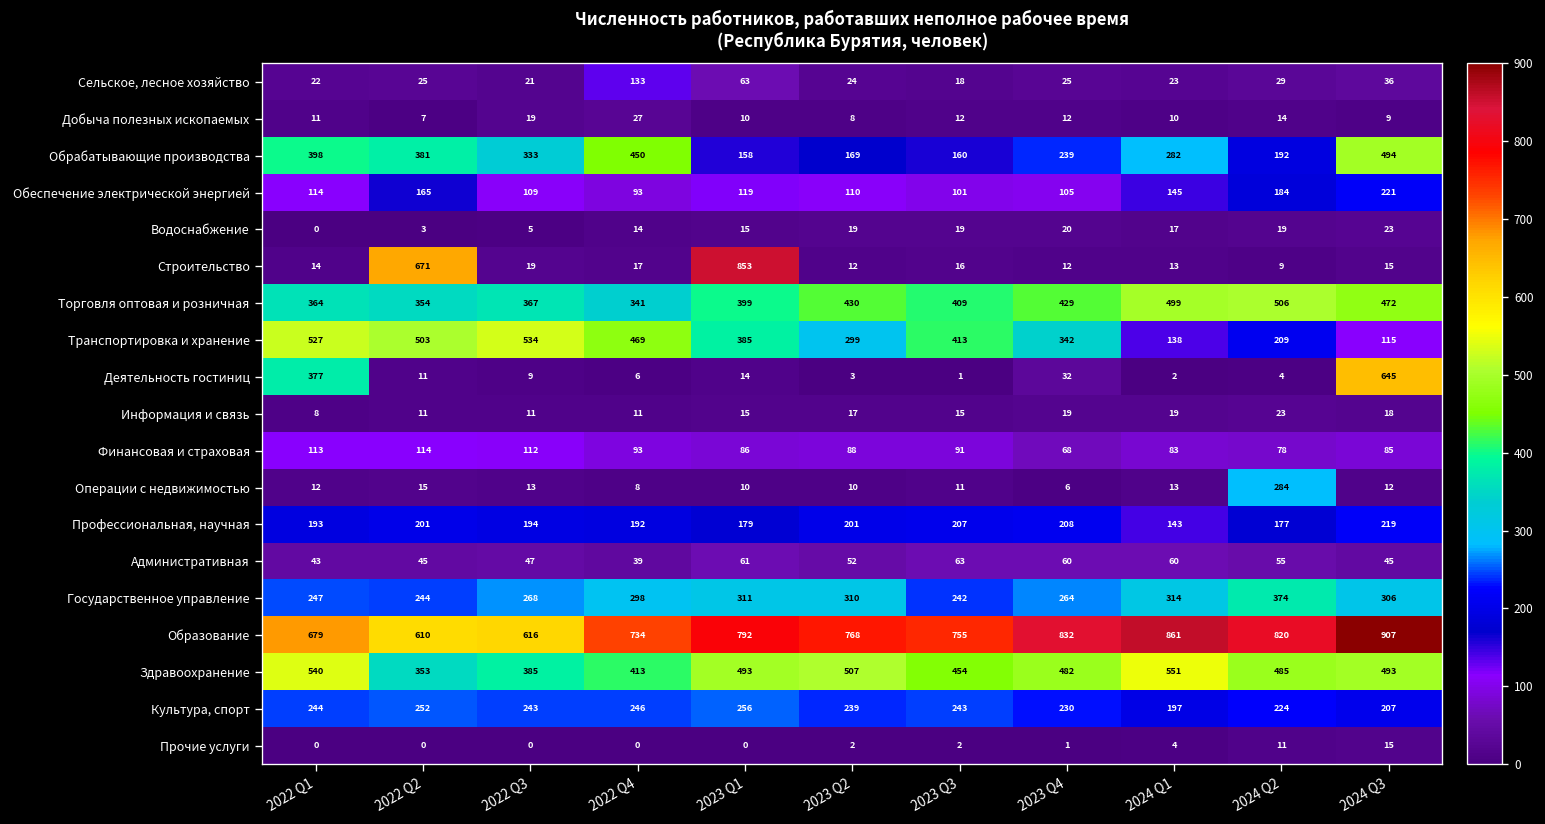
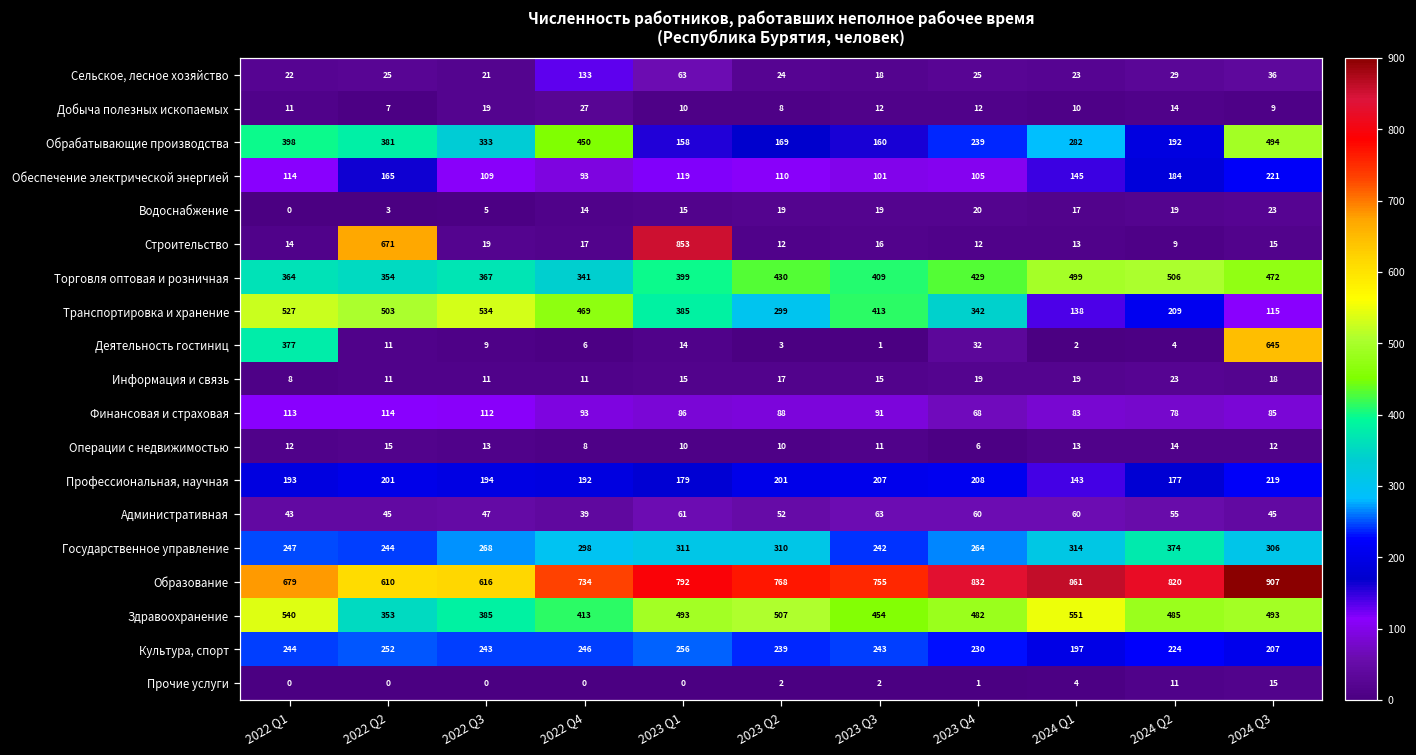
  {
    "Операции с недвижимостью": {
      "2022 Q1": 12,
      "2022 Q2": 15,
      "2022 Q3": 13,
      "2022 Q4": 8,
      "2023 Q1": 10,
      "2023 Q2": 10,
      "2023 Q3": 11,
      "2023 Q4": 6,
      "2024 Q1": 13,
-     "2024 Q2": 284,
+     "2024 Q2": 14,
      "2024 Q3": 12
    }
  }
